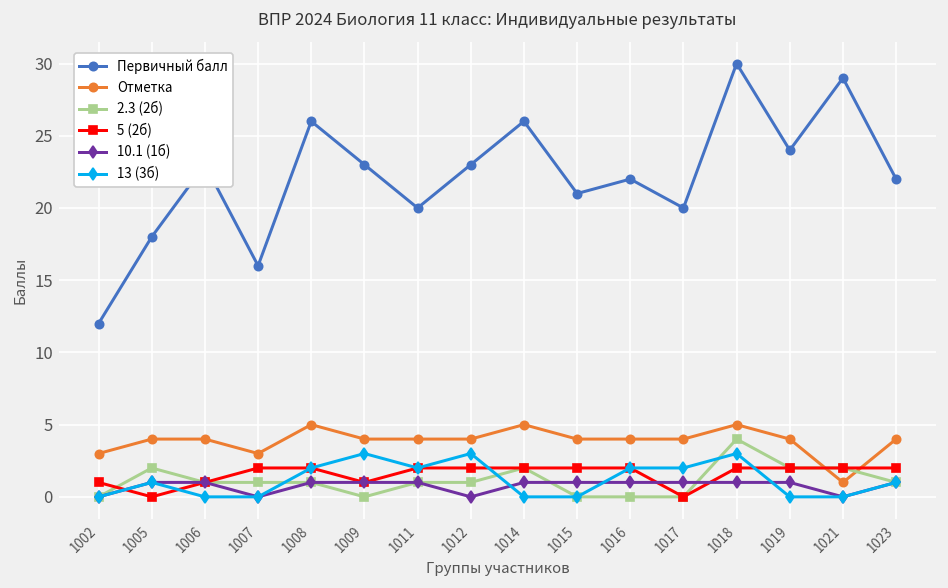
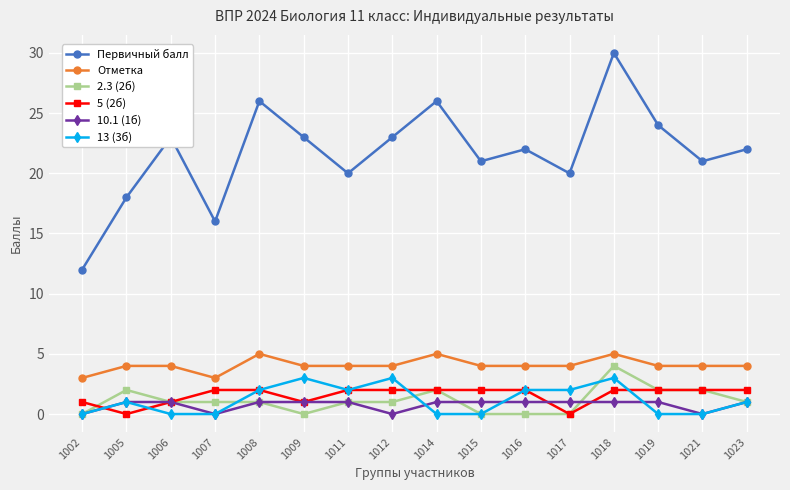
  {
    "Первичный балл": {
      "1002": 12,
      "1005": 18,
      "1007": 16,
      "1008": 26,
      "1009": 23,
      "1011": 20,
      "1012": 23,
      "1014": 26,
      "1015": 21,
      "1016": 22,
      "1017": 20,
      "1018": 30,
      "1019": 24,
-     "1021": 29,
+     "1021": 21,
      "1023": 22
    },
    "Отметка": {
      "1002": 3,
      "1005": 4,
      "1006": 4,
      "1007": 3,
      "1008": 5,
      "1009": 4,
      "1011": 4,
      "1012": 4,
      "1014": 5,
      "1015": 4,
      "1016": 4,
      "1017": 4,
      "1018": 5,
      "1019": 4,
-     "1021": 1,
+     "1021": 4,
      "1023": 4
    },
    "2.3 (2б)": {
      "1005": 2,
      "1007": 1,
      "1009": 0,
      "1012": 1,
      "1016": 0,
      "1018": 4
    },
    "5 (2б)": {
      "1002": 1,
      "1005": 0,
      "1007": 2,
      "1012": 2,
      "1015": 2,
      "1018": 2,
      "1023": 2
    },
    "10.1 (1б)": {
      "1012": 0,
      "1014": 1,
      "1015": 1,
      "1016": 1,
      "1017": 1,
      "1018": 1,
      "1019": 1
    },
    "13 (3б)": {
      "1006": 0,
      "1009": 3,
      "1012": 3,
      "1014": 0,
      "1017": 2,
      "1018": 3,
      "1019": 0
    }
  }
